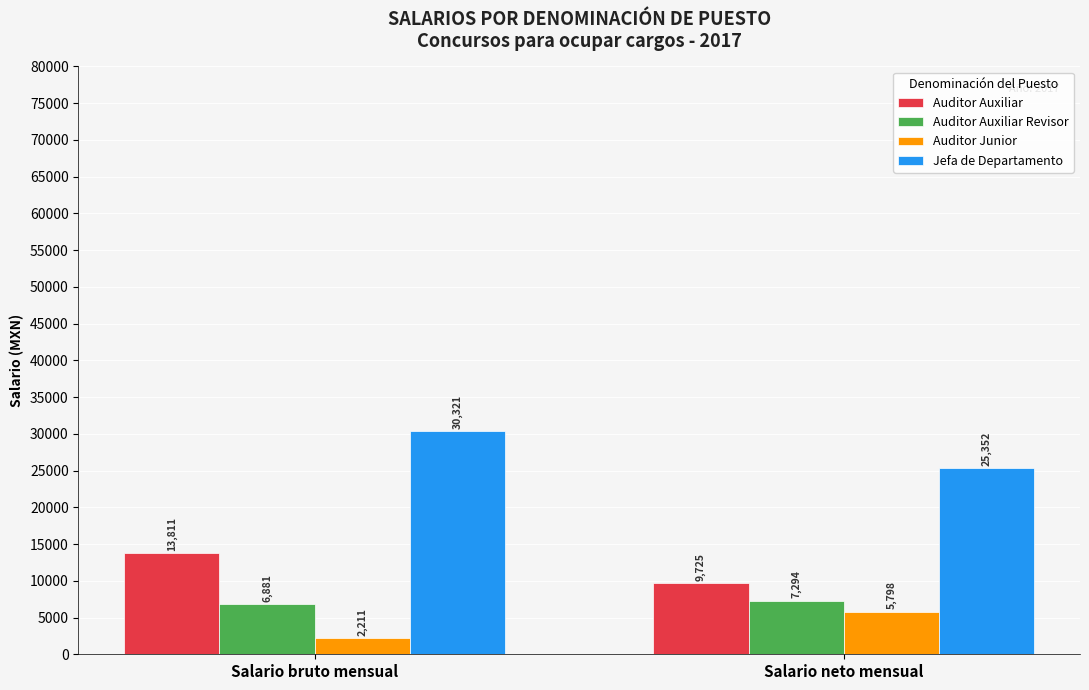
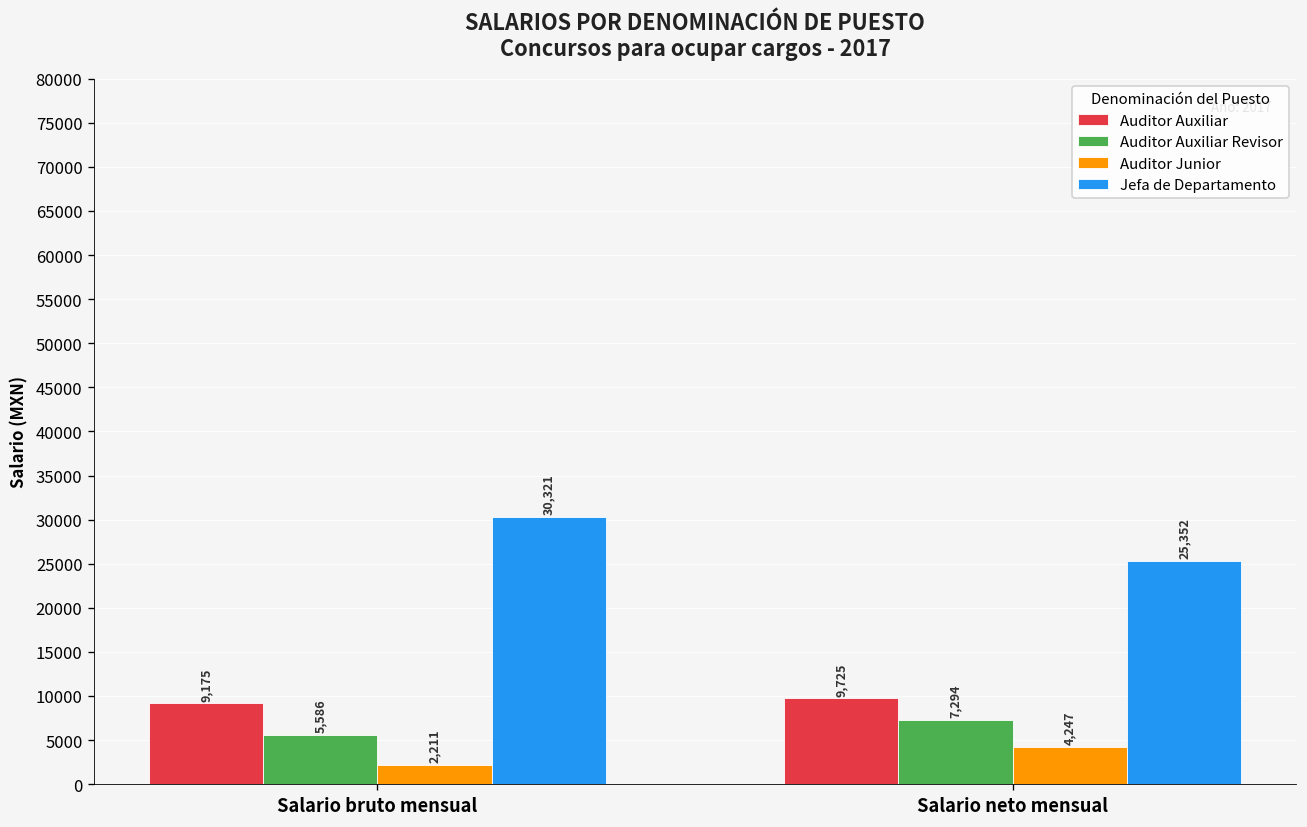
  {
    "Auditor Auxiliar": {
-     "Salario bruto mensual": "13,811",
+     "Salario bruto mensual": "9,175",
      "Salario neto mensual": "9,725"
    },
    "Auditor Auxiliar Revisor": {
-     "Salario bruto mensual": "6,881",
+     "Salario bruto mensual": "5,586",
      "Salario neto mensual": "7,294"
    },
    "Auditor Junior": {
      "Salario bruto mensual": "2,211",
-     "Salario neto mensual": "5,798"
+     "Salario neto mensual": "4,247"
    },
    "Jefa de Departamento": {
      "Salario bruto mensual": "30,321",
      "Salario neto mensual": "25,352"
    }
  }
